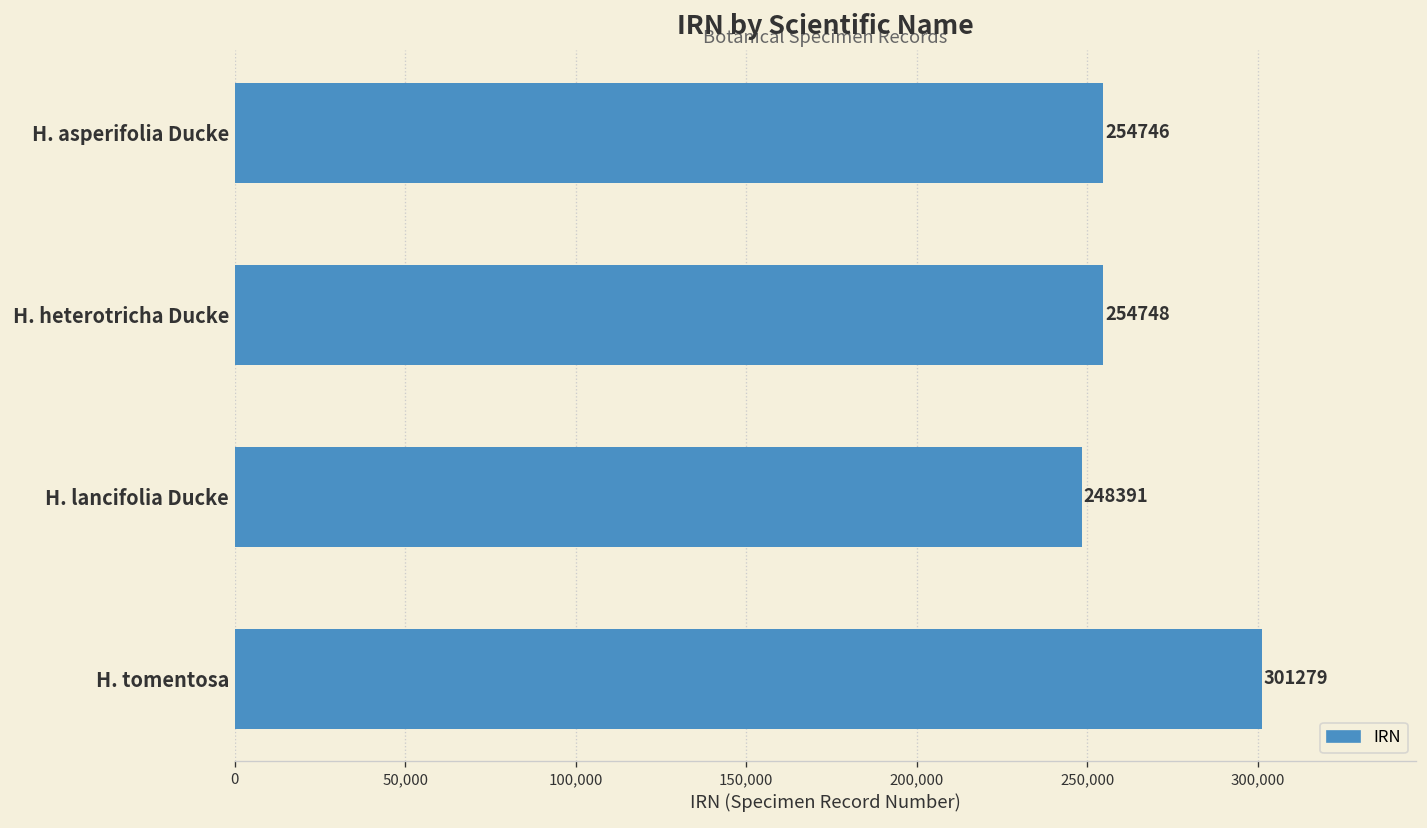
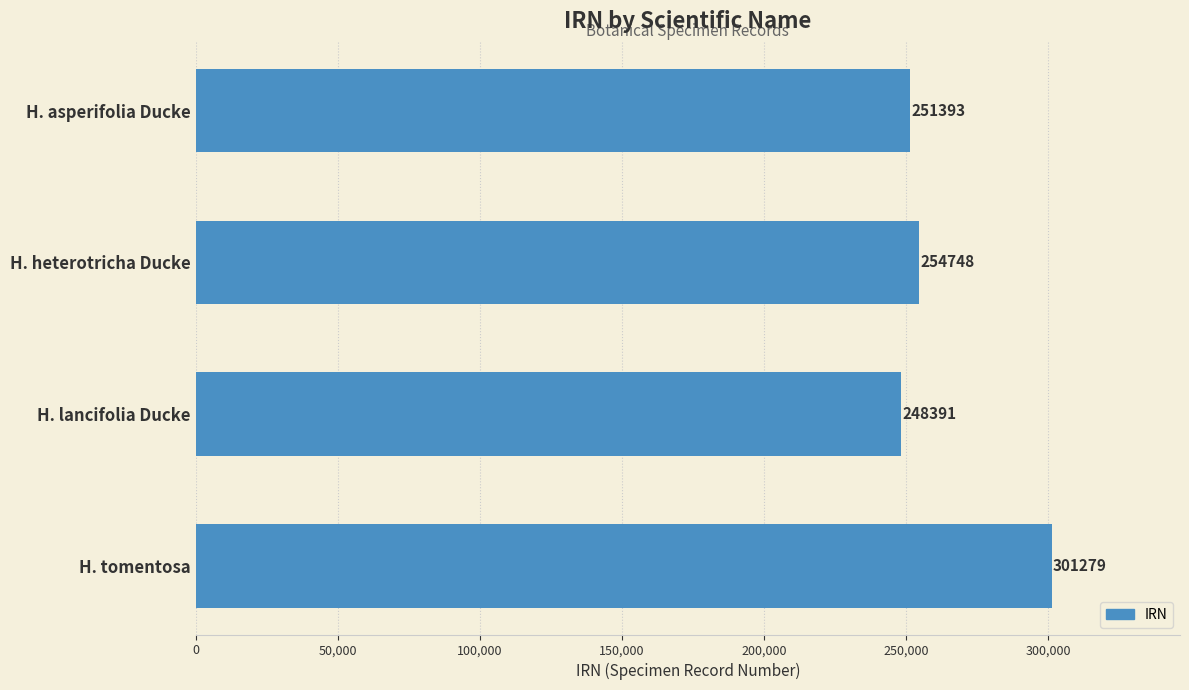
  {
-   "H. asperifolia Ducke": 254746,
+   "H. asperifolia Ducke": 251393,
    "H. heterotricha Ducke": 254748,
    "H. lancifolia Ducke": 248391,
    "H. tomentosa": 301279
  }
